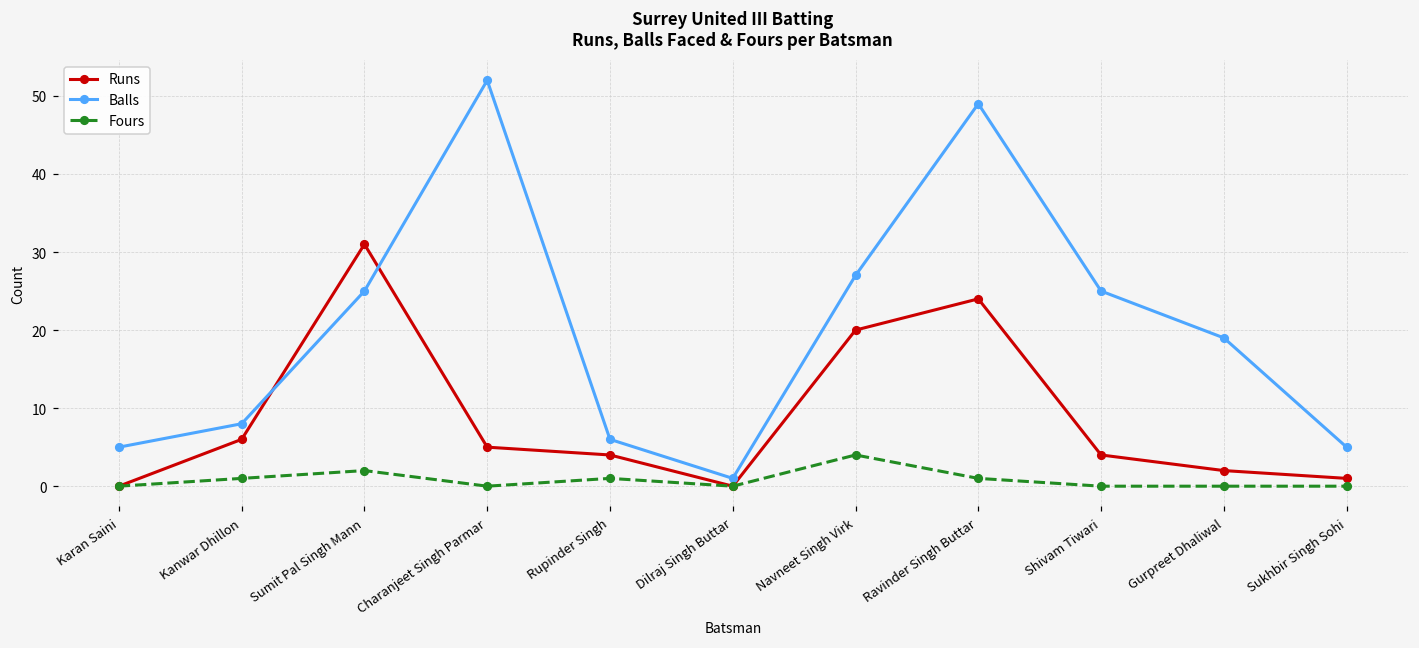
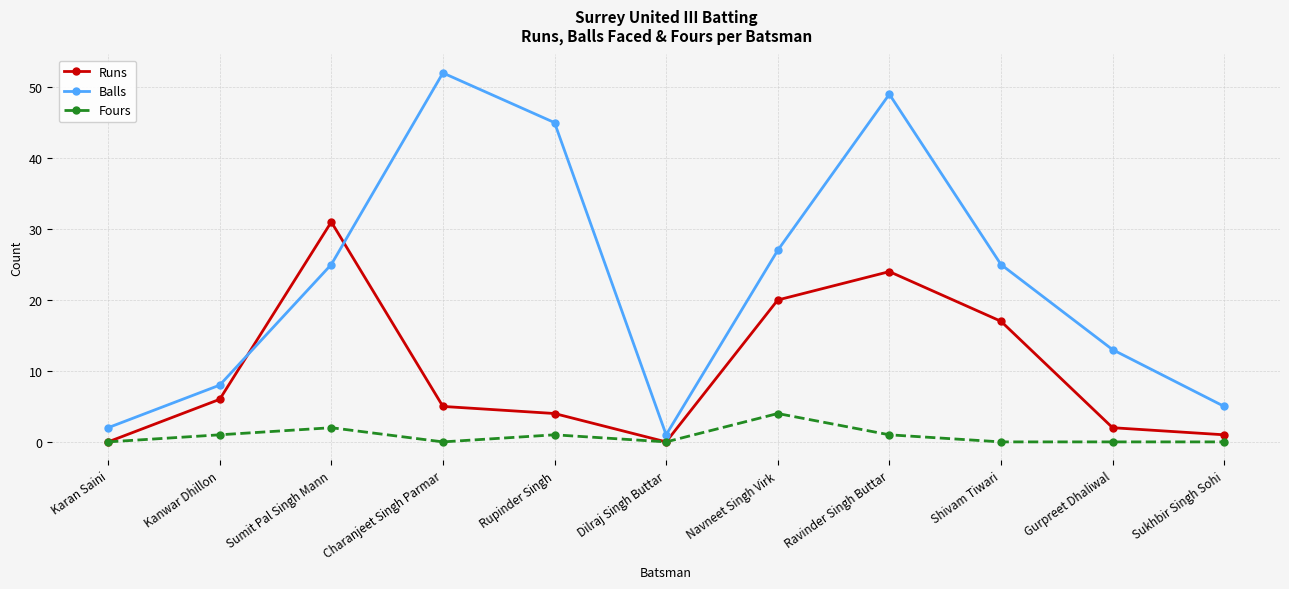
  {
    "Runs": {
      "Kanwar Dhillon": 6,
      "Sumit Pal Singh Mann": 31,
      "Charanjeet Singh Parmar": 5,
      "Rupinder Singh": 4,
      "Navneet Singh Virk": 20,
      "Ravinder Singh Buttar": 24,
-     "Shivam Tiwari": 4,
+     "Shivam Tiwari": 17,
      "Gurpreet Dhaliwal": 2,
      "Sukhbir Singh Sohi": 1
    },
    "Balls": {
-     "Karan Saini": 5,
+     "Karan Saini": 2,
      "Kanwar Dhillon": 8,
      "Sumit Pal Singh Mann": 25,
      "Charanjeet Singh Parmar": 52,
-     "Rupinder Singh": 6,
+     "Rupinder Singh": 45,
      "Dilraj Singh Buttar": 1,
      "Navneet Singh Virk": 27,
      "Ravinder Singh Buttar": 49,
      "Shivam Tiwari": 25,
-     "Gurpreet Dhaliwal": 19,
+     "Gurpreet Dhaliwal": 13,
      "Sukhbir Singh Sohi": 5
    },
    "Fours": {
      "Kanwar Dhillon": 1,
      "Sumit Pal Singh Mann": 2,
      "Charanjeet Singh Parmar": 0,
      "Rupinder Singh": 1,
      "Navneet Singh Virk": 4,
      "Ravinder Singh Buttar": 1,
      "Shivam Tiwari": 0,
      "Gurpreet Dhaliwal": 0,
      "Sukhbir Singh Sohi": 0
    }
  }
